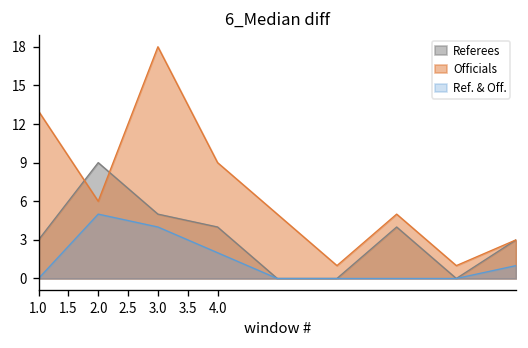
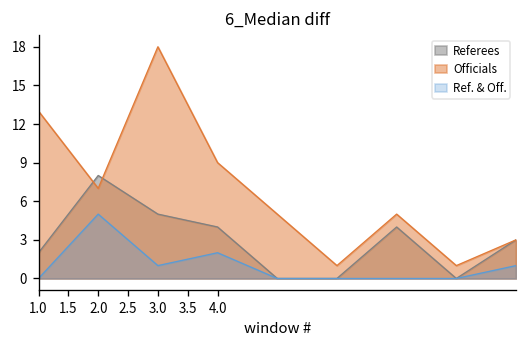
  {
    "Referees": {
-     "1.0": 3,
-     "2.0": 9,
+     "1.0": 2,
+     "2.0": 8,
      "3.0": 5,
      "4.0": 4
    },
    "Officials": {
      "1.0": 13,
-     "2.0": 6,
+     "2.0": 7,
      "3.0": 18,
      "4.0": 9
    },
    "Ref. & Off.": {
      "1.0": 0,
      "2.0": 5,
-     "3.0": 4,
+     "3.0": 1,
      "4.0": 2
    }
  }
